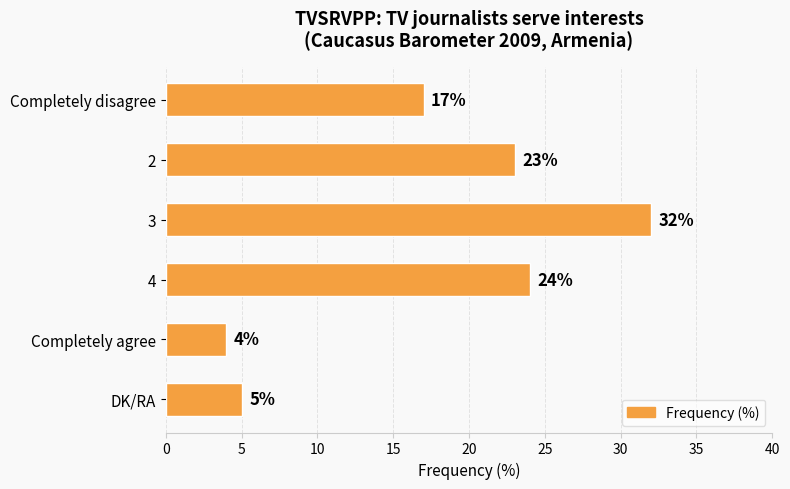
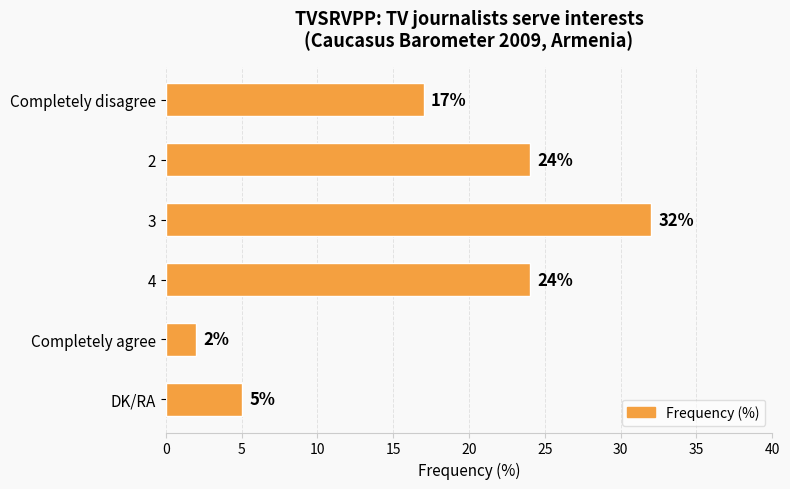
  {
    "Completely disagree": "17%",
-   "2": "23%",
+   "2": "24%",
    "3": "32%",
    "4": "24%",
-   "Completely agree": "4%",
+   "Completely agree": "2%",
    "DK/RA": "5%"
  }
